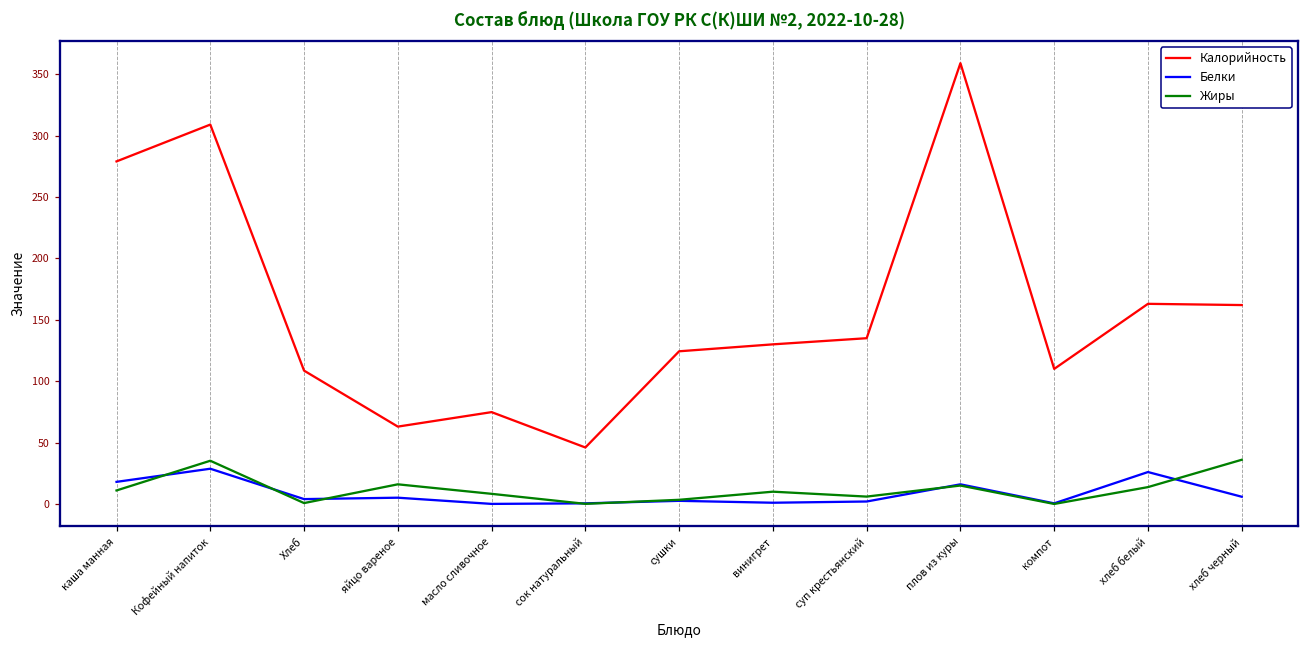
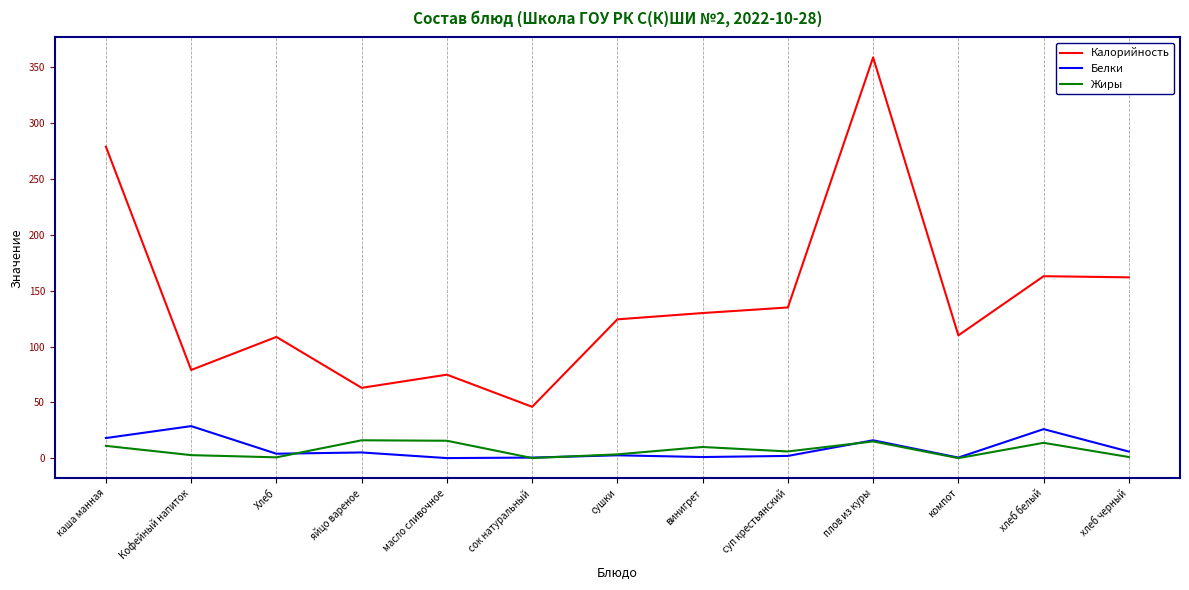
  {
    "Калорийность": {
      "каша манная": 279,
-     "Кофейный напиток": 309,
+     "Кофейный напиток": 79,
      "Хлеб": 109,
      "яйцо вареное": 63,
      "масло сливочное": 75,
      "сок натуральный": 46,
      "сушки": 124,
      "винигрет": 130,
      "суп крестьянский": 135,
      "плов из куры": 359,
      "компот": 110,
      "хлеб белый": 163,
      "хлеб черный": 162
    },
    "Белки": {
      "каша манная": 18,
      "Кофейный напиток": 29,
      "Хлеб": 4,
      "яйцо вареное": 5,
      "масло сливочное": 0,
      "винигрет": 1,
      "суп крестьянский": 2,
      "хлеб белый": 26,
      "хлеб черный": 6
    },
    "Жиры": {
      "каша манная": 11,
-     "Кофейный напиток": 35,
+     "Кофейный напиток": 3,
      "Хлеб": 1,
      "яйцо вареное": 16,
-     "масло сливочное": 8,
+     "масло сливочное": 16,
      "винигрет": 10,
      "суп крестьянский": 6,
      "хлеб белый": 14,
-     "хлеб черный": 36
+     "хлеб черный": 1
    }
  }
